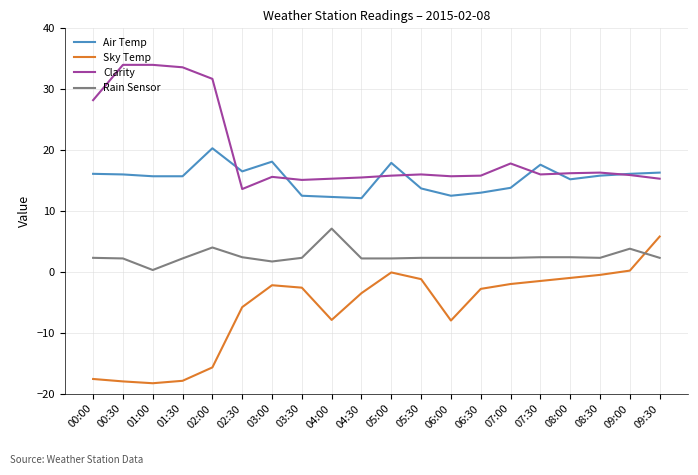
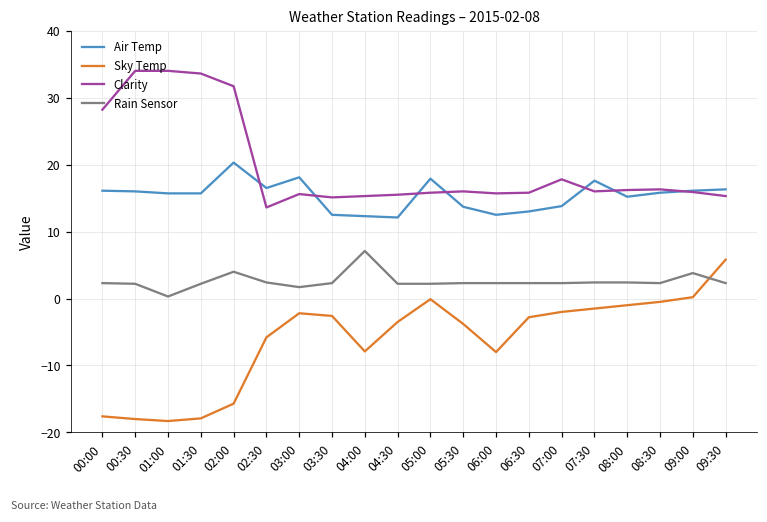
  {
    "Air Temp": {
      "00:00": 16,
      "00:30": 16,
      "01:00": 16,
      "01:30": 16,
      "02:00": 20,
      "02:30": 17,
      "03:00": 18,
      "03:30": 13,
      "04:00": 12,
      "04:30": 12,
      "05:00": 18,
      "05:30": 14,
      "06:00": 13,
      "06:30": 13,
      "07:00": 14,
      "07:30": 18,
      "08:00": 15,
      "08:30": 16,
      "09:30": 16
    },
    "Sky Temp": {
      "00:00": -18,
      "00:30": -18,
      "01:00": -18,
      "01:30": -18,
      "02:00": -16,
      "02:30": -6,
      "03:00": -2,
      "03:30": -3,
      "04:00": -8,
      "04:30": -4,
      "05:00": 0,
-     "05:30": -1,
+     "05:30": -4,
      "06:00": -8,
      "06:30": -3,
      "07:00": -2,
      "07:30": -2,
      "08:00": -1,
      "08:30": -1,
      "09:00": 0,
      "09:30": 6
    },
    "Clarity": {
      "00:00": 28,
      "00:30": 34,
      "01:00": 34,
      "01:30": 34,
      "02:00": 32,
      "02:30": 14,
      "03:00": 16,
      "03:30": 15,
      "04:00": 15,
      "04:30": 16,
      "05:00": 16,
      "05:30": 16,
      "06:00": 16,
      "06:30": 16,
      "07:00": 18,
      "07:30": 16,
      "08:00": 16,
      "08:30": 16,
      "09:30": 15
    },
    "Rain Sensor": {
      "00:00": 2,
      "00:30": 2,
      "01:00": 0,
      "01:30": 2,
      "02:00": 4,
      "02:30": 2,
      "03:00": 2,
      "03:30": 2,
      "04:00": 7,
      "04:30": 2,
      "05:00": 2,
      "05:30": 2,
      "06:00": 2,
      "06:30": 2,
      "07:00": 2,
      "07:30": 2,
      "08:00": 2,
      "08:30": 2,
      "09:00": 4,
      "09:30": 2
    }
  }
